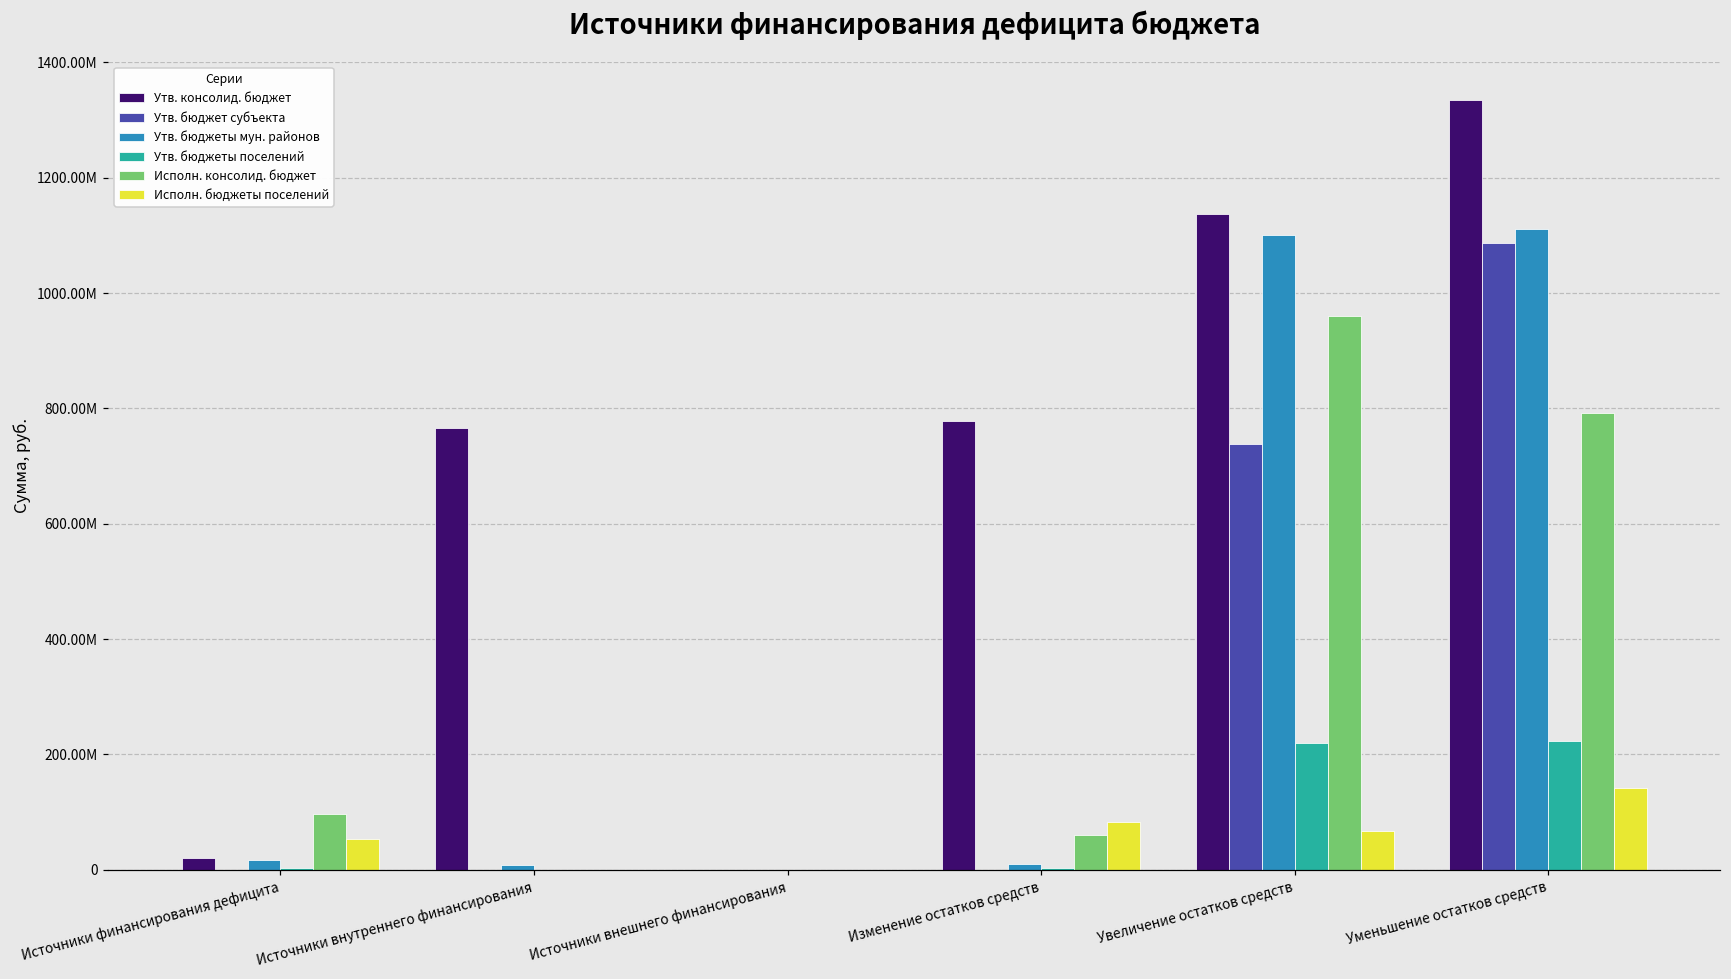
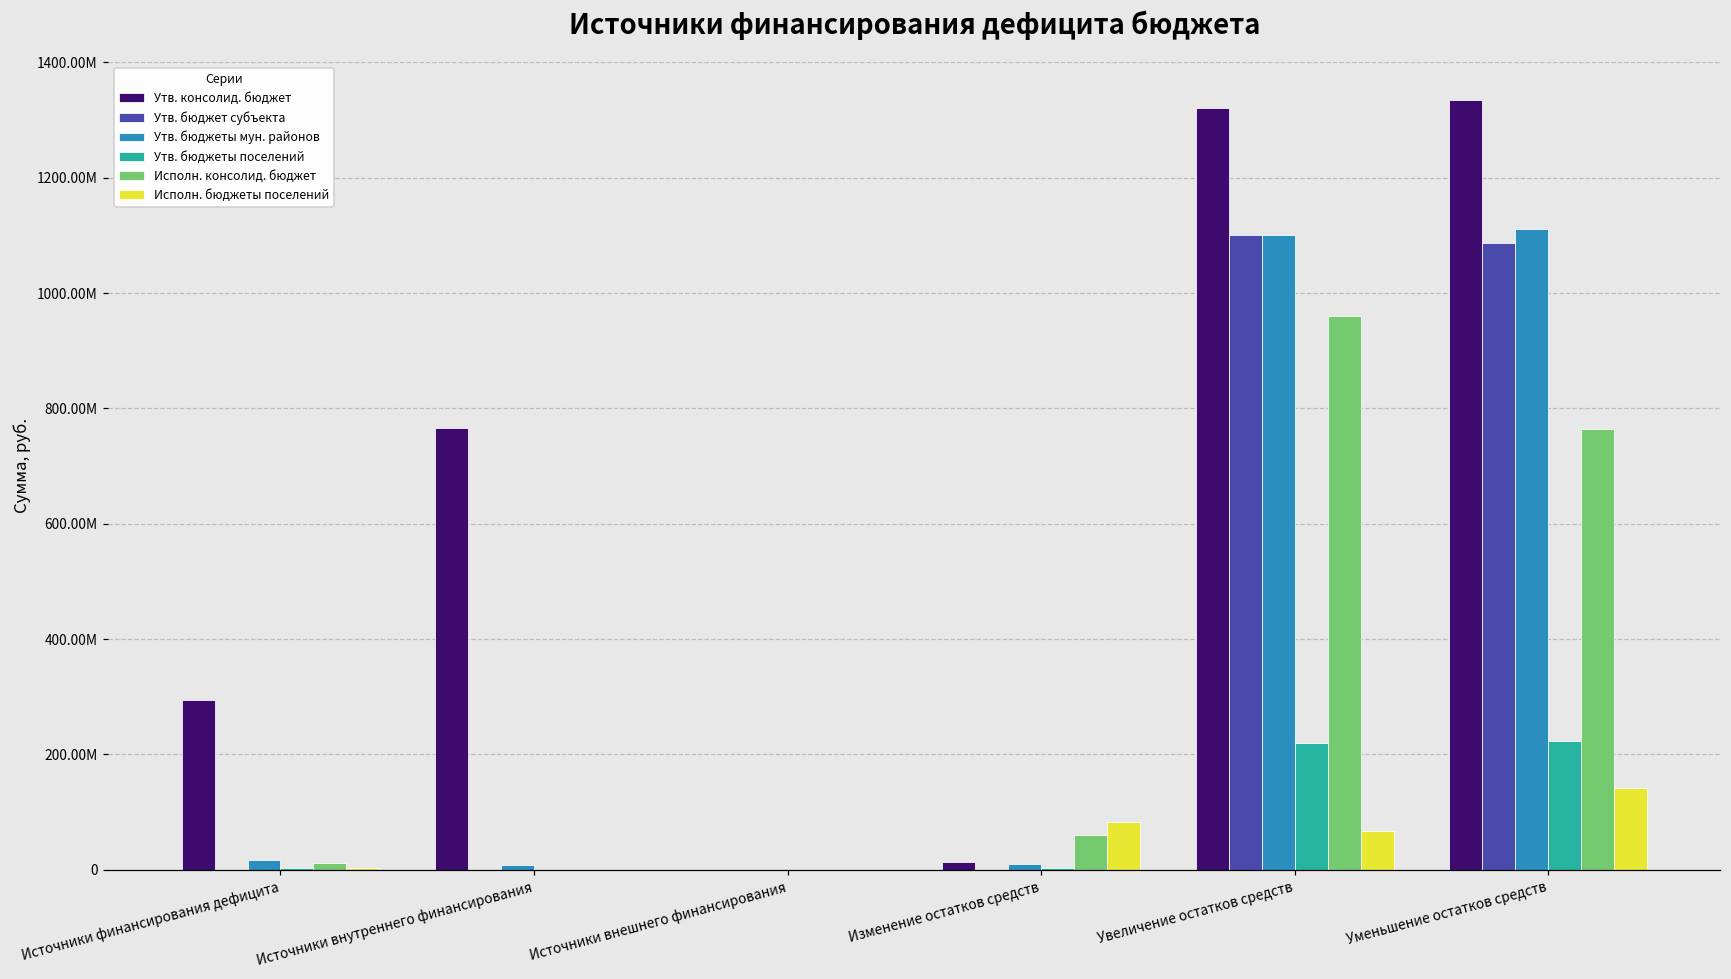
  {
    "Утв. консолид. бюджет": {
-     "Источники финансирования дефицита": 20000000,
+     "Источники финансирования дефицита": 290000000,
      "Источники внутреннего финансирования": 770000000,
      "Источники внешнего финансирования": 0,
-     "Изменение остатков средств": 780000000,
-     "Увеличение остатков средств": 1140000000,
+     "Изменение остатков средств": 10000000,
+     "Увеличение остатков средств": 1320000000,
      "Уменьшение остатков средств": 1330000000
    },
    "Утв. бюджет субъекта": {
      "Источники финансирования дефицита": 0,
      "Источники внутреннего финансирования": 0,
      "Источники внешнего финансирования": 0,
      "Изменение остатков средств": 0,
-     "Увеличение остатков средств": 740000000,
+     "Увеличение остатков средств": 1100000000,
      "Уменьшение остатков средств": 1090000000
    },
    "Исполн. консолид. бюджет": {
-     "Источники финансирования дефицита": 100000000,
+     "Источники финансирования дефицита": 10000000,
      "Источники внутреннего финансирования": 0,
      "Источники внешнего финансирования": 0,
      "Изменение остатков средств": 60000000,
      "Увеличение остатков средств": 960000000,
-     "Уменьшение остатков средств": 790000000
+     "Уменьшение остатков средств": 760000000
    },
    "Исполн. бюджеты поселений": {
-     "Источники финансирования дефицита": 50000000,
+     "Источники финансирования дефицита": 0,
      "Источники внутреннего финансирования": 0,
      "Источники внешнего финансирования": 0,
      "Изменение остатков средств": 80000000,
      "Увеличение остатков средств": 70000000,
      "Уменьшение остатков средств": 140000000
    }
  }
